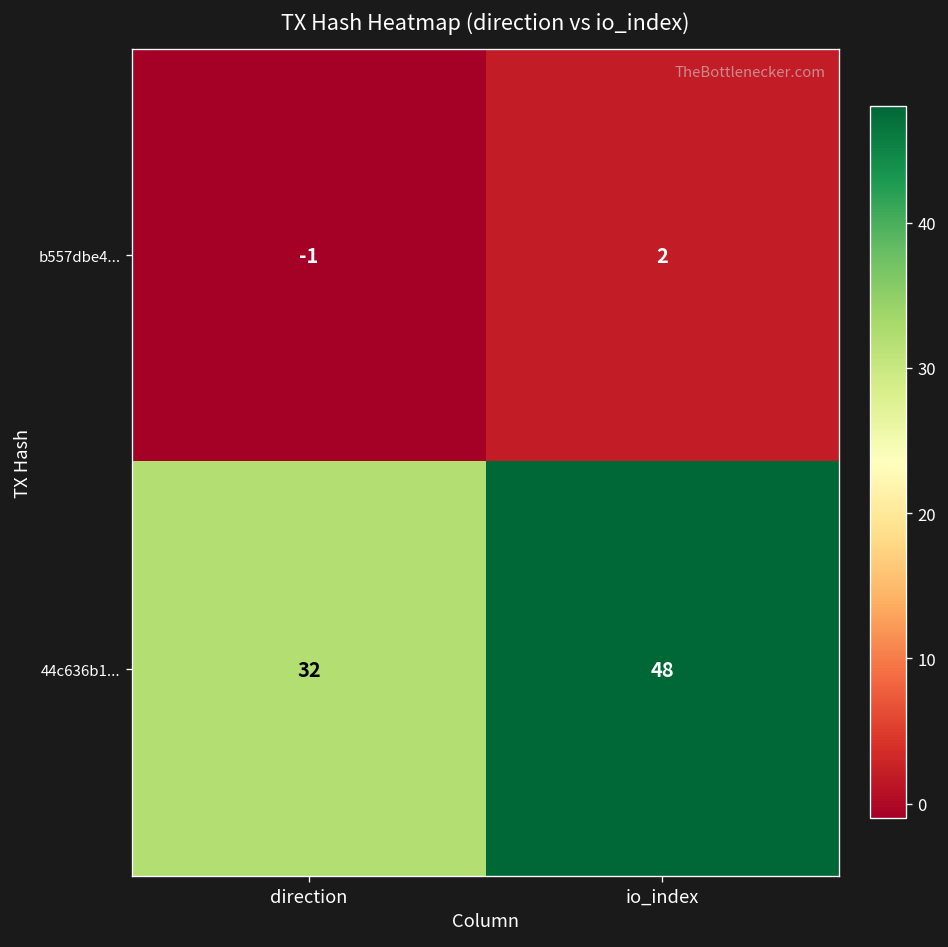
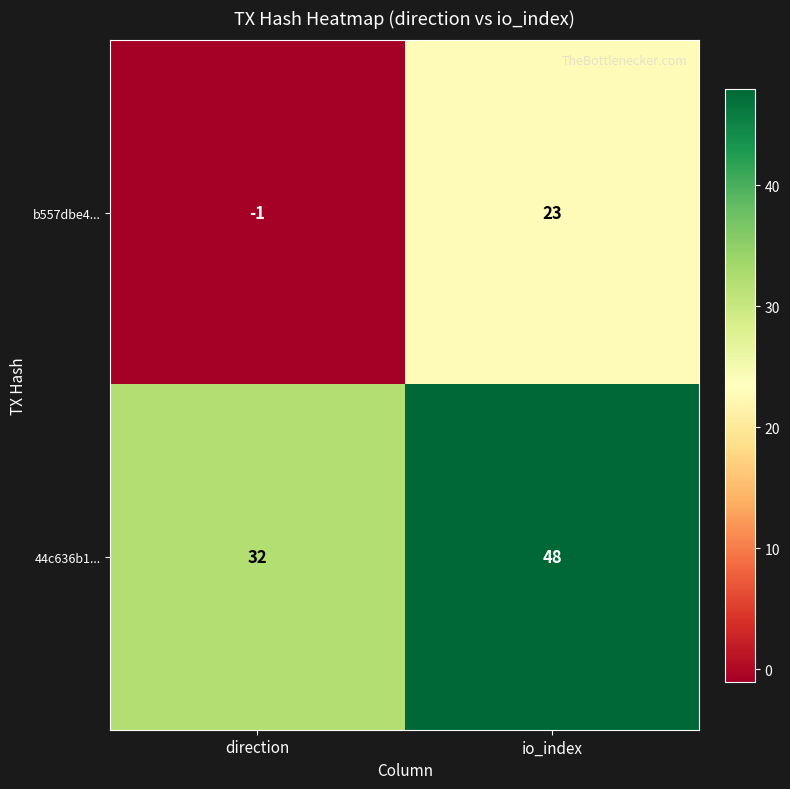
  {
    "b557dbe4...": {
      "direction": -1,
-     "io_index": 2
+     "io_index": 23
    },
    "44c636b1...": {
      "direction": 32,
      "io_index": 48
    }
  }
